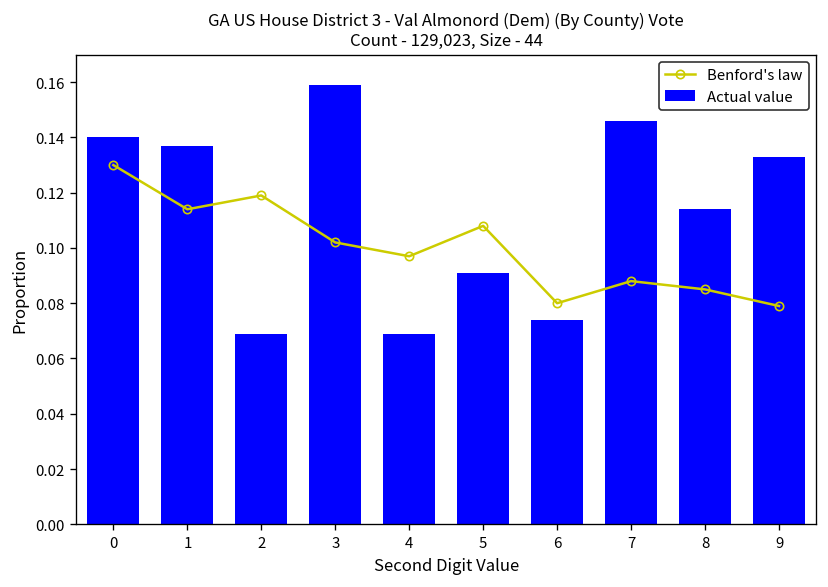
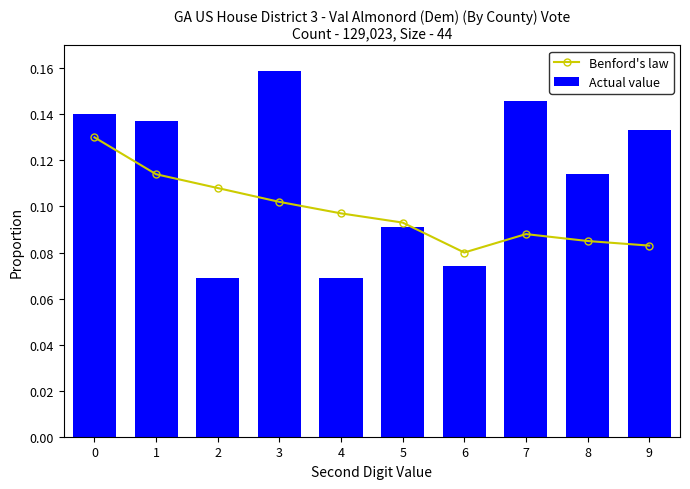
  {
    "Benford's law": {
      "0": 0.130,
      "1": 0.114,
-     "2": 0.119,
+     "2": 0.108,
      "3": 0.102,
      "4": 0.097,
-     "5": 0.108,
+     "5": 0.093,
      "6": 0.080,
      "7": 0.088,
      "8": 0.085,
-     "9": 0.079
+     "9": 0.083
    },
    "Actual value": {
      "0": 0.140,
      "1": 0.137,
      "2": 0.069,
      "3": 0.159,
      "4": 0.069,
      "5": 0.091,
      "6": 0.074,
      "7": 0.146,
      "8": 0.114,
      "9": 0.133
    }
  }
